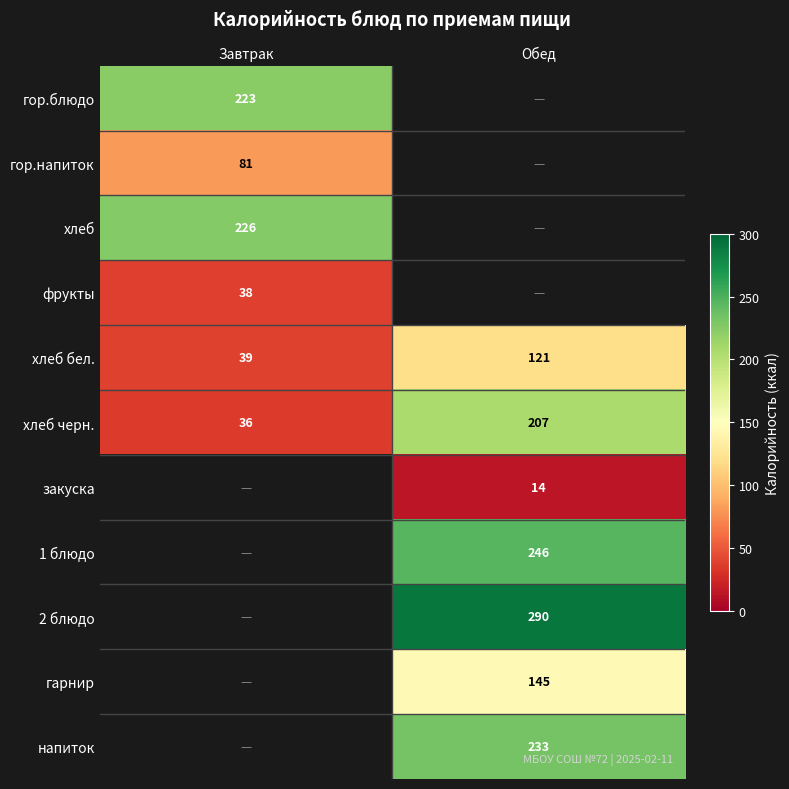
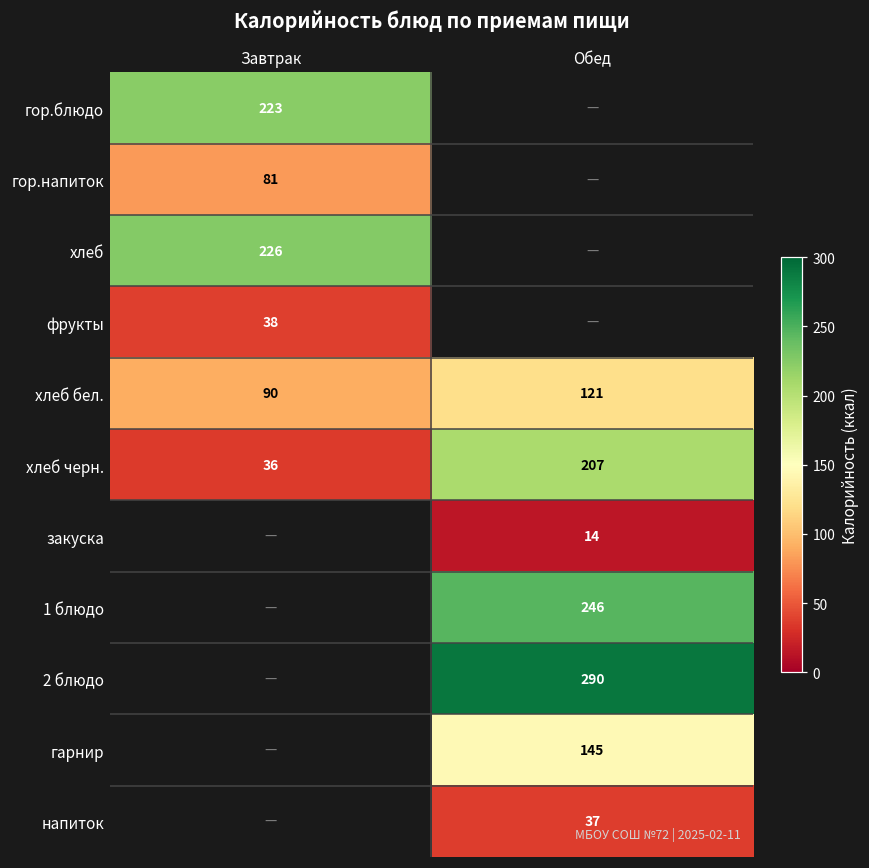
  {
    "гор.блюдо": {
      "Завтрак": 223
    },
    "гор.напиток": {
      "Завтрак": 81
    },
    "хлеб": {
      "Завтрак": 226
    },
    "фрукты": {
      "Завтрак": 38
    },
    "хлеб бел.": {
-     "Завтрак": 39,
+     "Завтрак": 90,
      "Обед": 121
    },
    "хлеб черн.": {
      "Завтрак": 36,
      "Обед": 207
    },
    "закуска": {
      "Обед": 14
    },
    "1 блюдо": {
      "Обед": 246
    },
    "2 блюдо": {
      "Обед": 290
    },
    "гарнир": {
      "Обед": 145
    },
    "напиток": {
-     "Обед": 233
+     "Обед": 37
    }
  }
